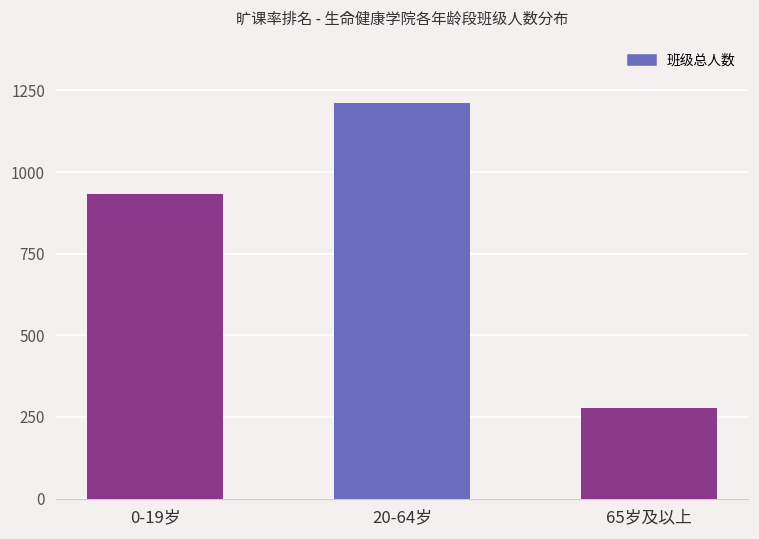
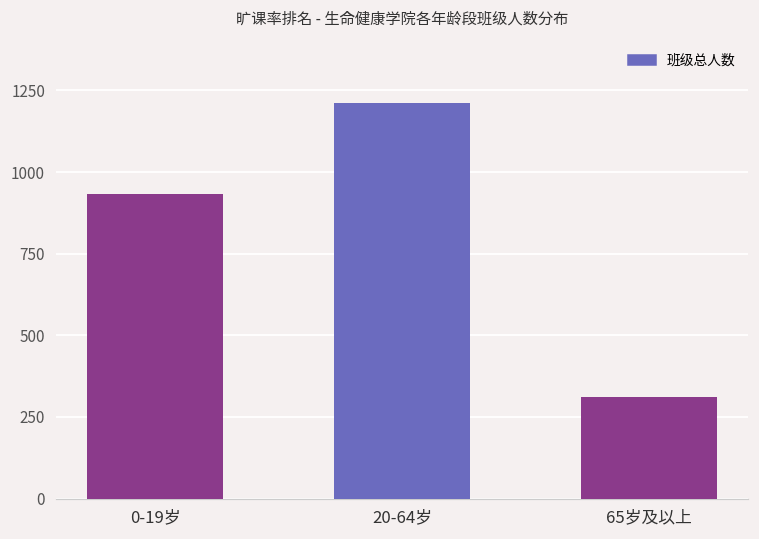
  {
    "0-19岁": 930,
    "20-64岁": 1210,
-   "65岁及以上": 280
+   "65岁及以上": 310
  }
